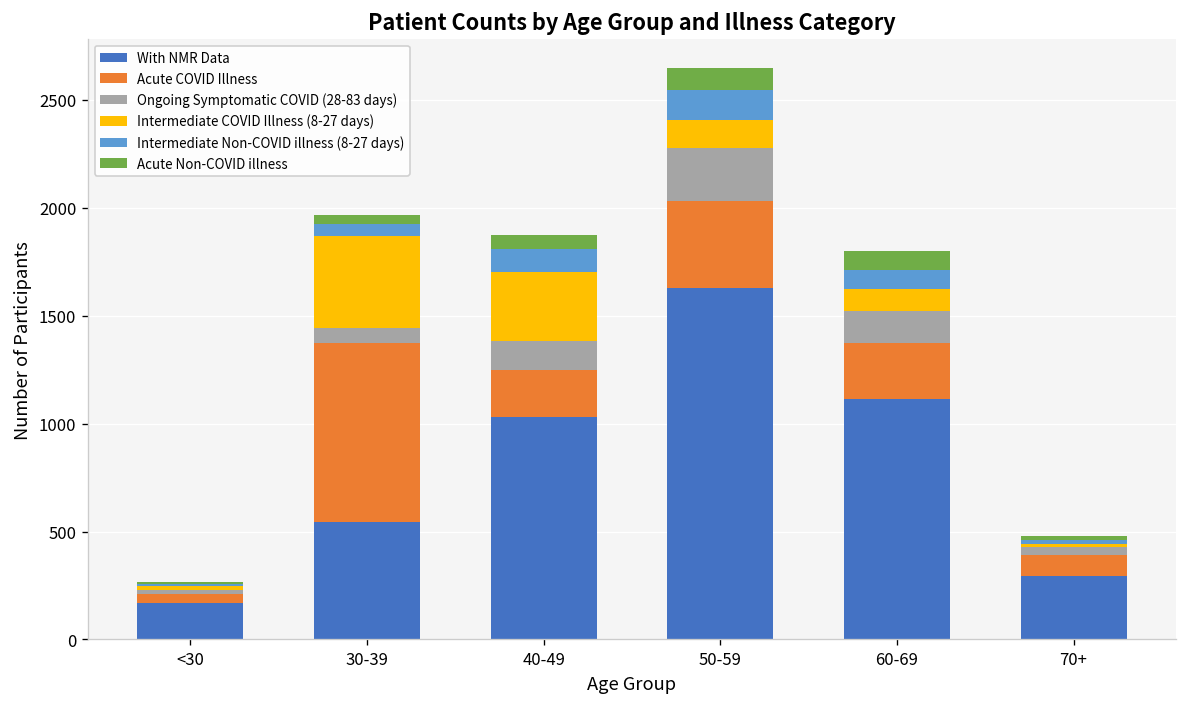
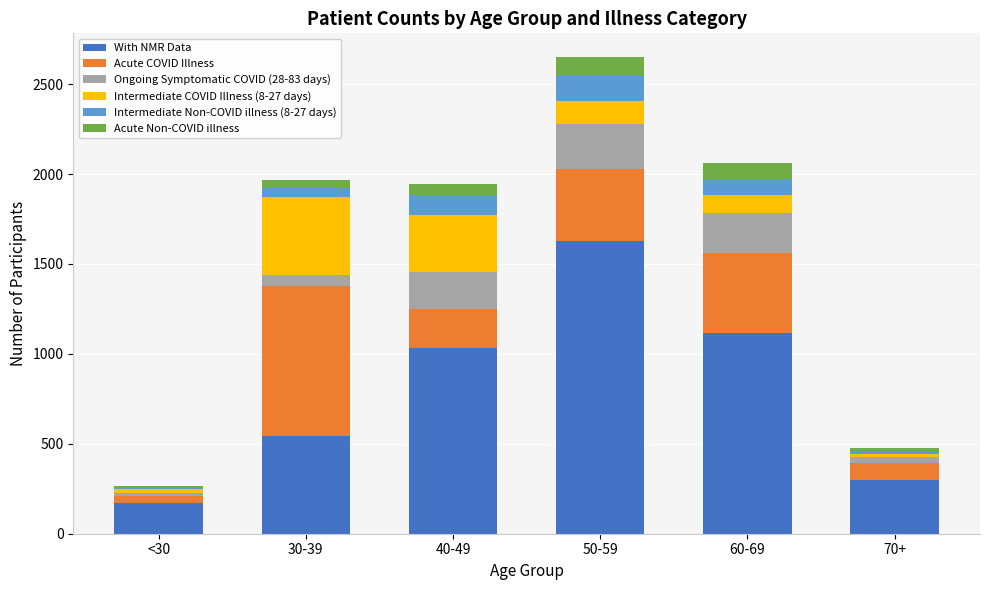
  {
    "Acute COVID Illness": {
      "<30": 40,
      "30-39": 830,
      "40-49": 220,
      "50-59": 400,
-     "60-69": 260,
+     "60-69": 450,
      "70+": 100
    },
    "Ongoing Symptomatic COVID (28-83 days)": {
      "<30": 20,
      "30-39": 70,
-     "40-49": 130,
+     "40-49": 200,
      "50-59": 250,
-     "60-69": 150,
+     "60-69": 230,
      "70+": 40
    },
    "Intermediate COVID Illness (8-27 days)": {
      "<30": 20,
      "30-39": 430,
      "40-49": 320,
      "50-59": 130,
      "60-69": 100,
      "70+": 20
    },
    "Acute Non-COVID illness": {
      "30-39": 40,
      "40-49": 60,
      "50-59": 100,
      "60-69": 90,
      "70+": 20
    }
  }
